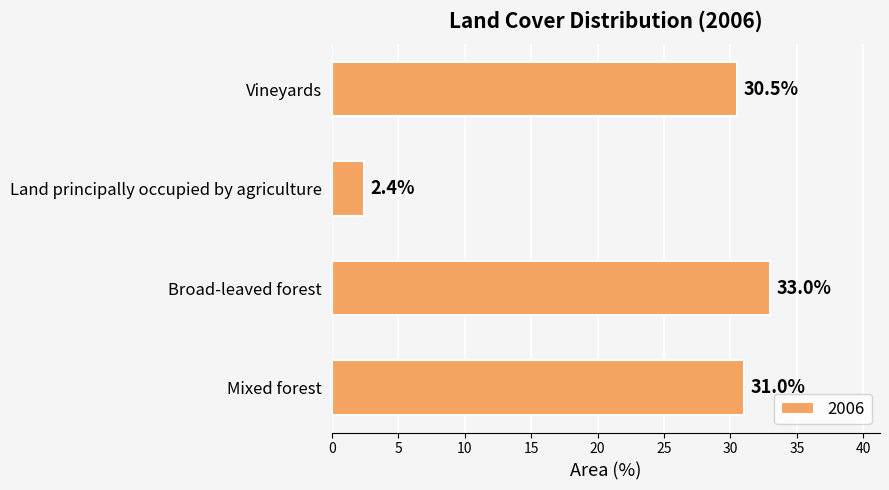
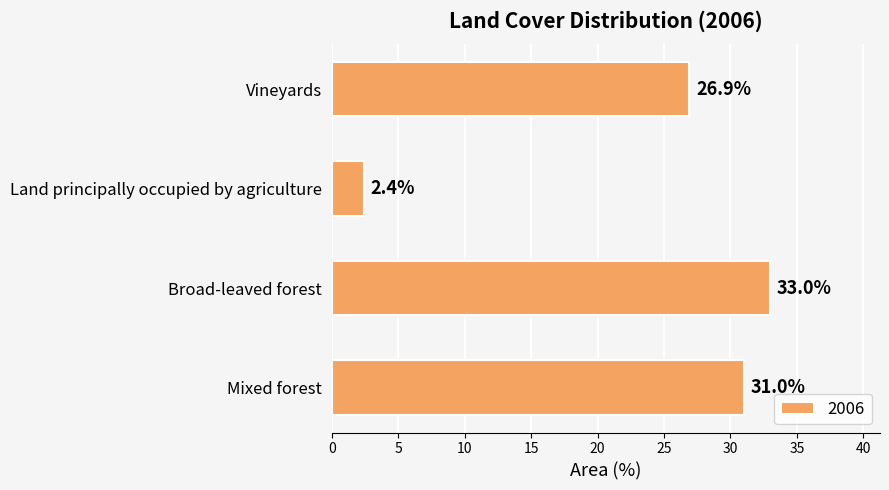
  {
-   "Vineyards": "30.5%",
+   "Vineyards": "26.9%",
    "Land principally occupied by agriculture": "2.4%",
    "Broad-leaved forest": "33.0%"
  }
